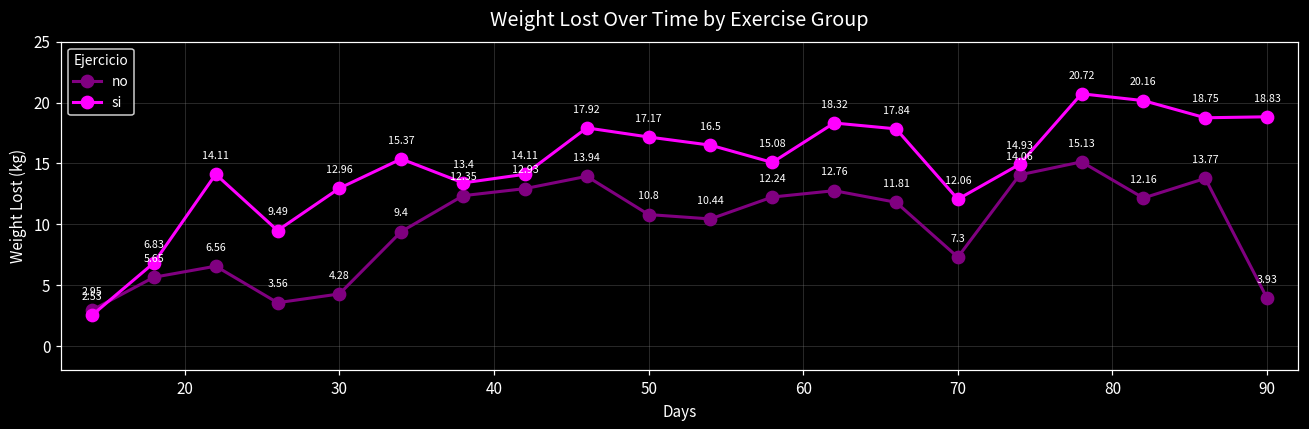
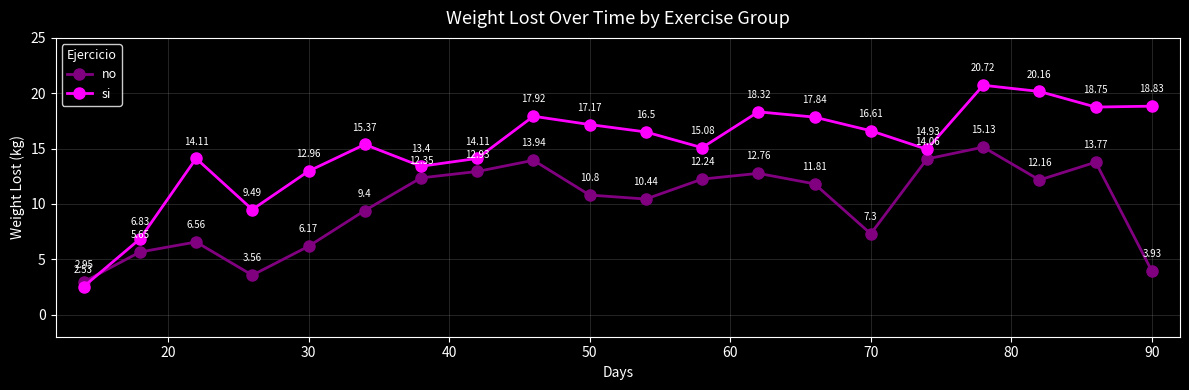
  {
    "no": {
-     "30": 4.28,
+     "30": 6.17,
      "50": 10.8,
      "70": 7.3,
      "90": 3.93
    },
    "si": {
      "30": 12.96,
      "50": 17.17,
-     "70": 12.06,
+     "70": 16.61,
      "90": 18.83
    }
  }
